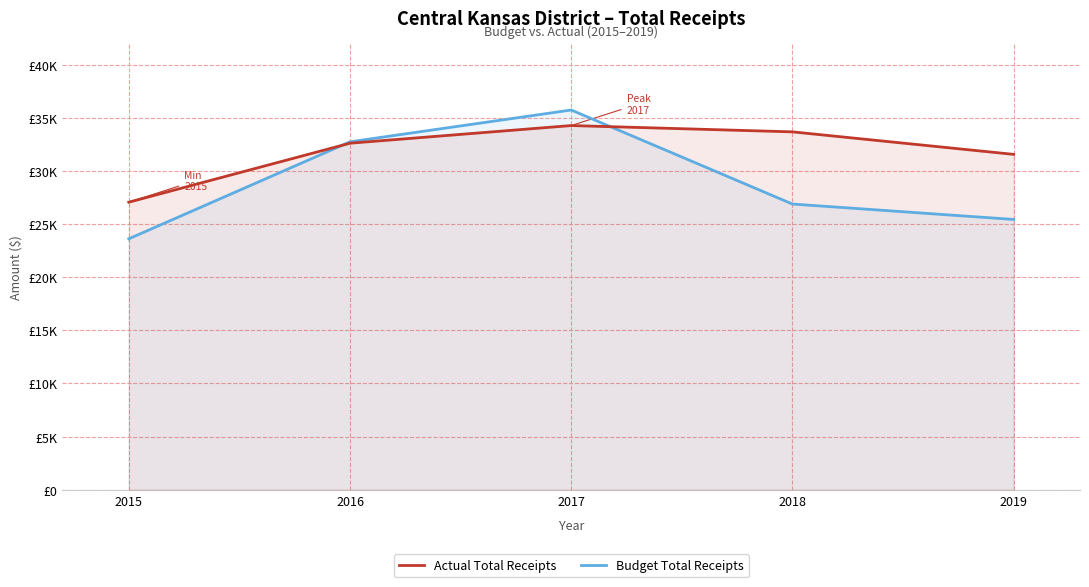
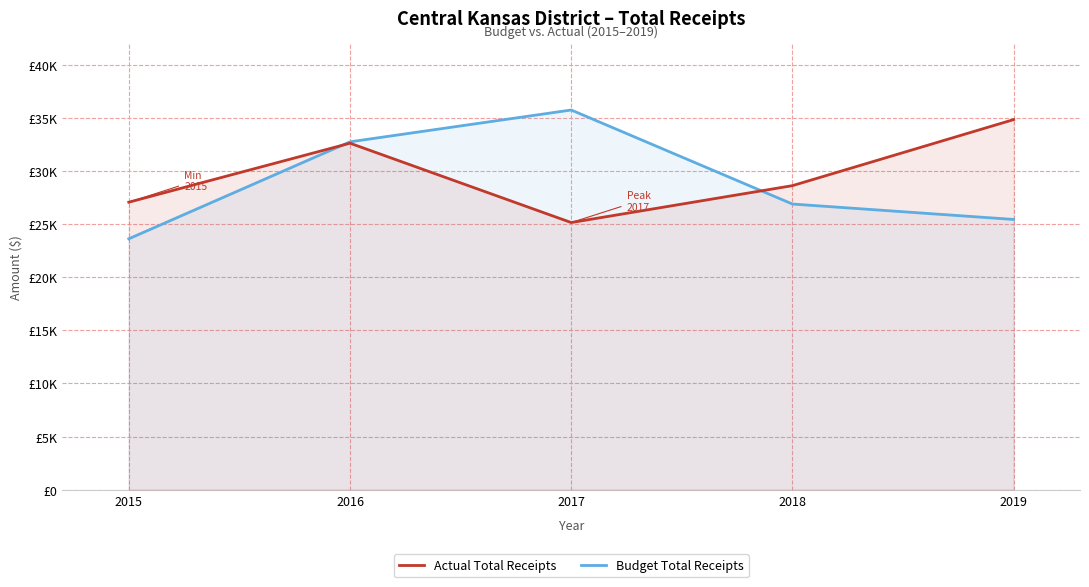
  {
    "Actual Total Receipts": {
-     "2017": "£34300",
-     "2018": "£33700",
-     "2019": "£31600"
+     "2017": "£25100",
+     "2018": "£28600",
+     "2019": "£34800"
    },
    "Budget Total Receipts": {
      "2015": "£23600",
      "2017": "£35700",
      "2018": "£26900",
      "2019": "£25400"
    }
  }
